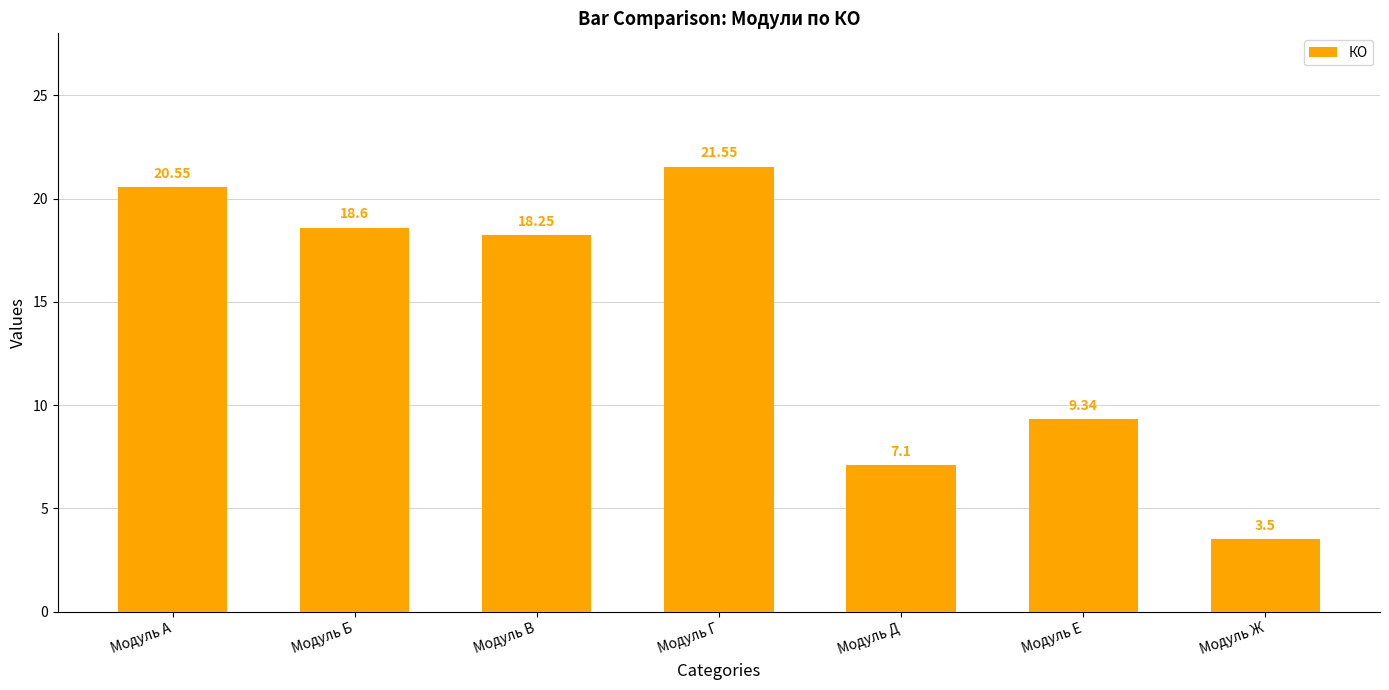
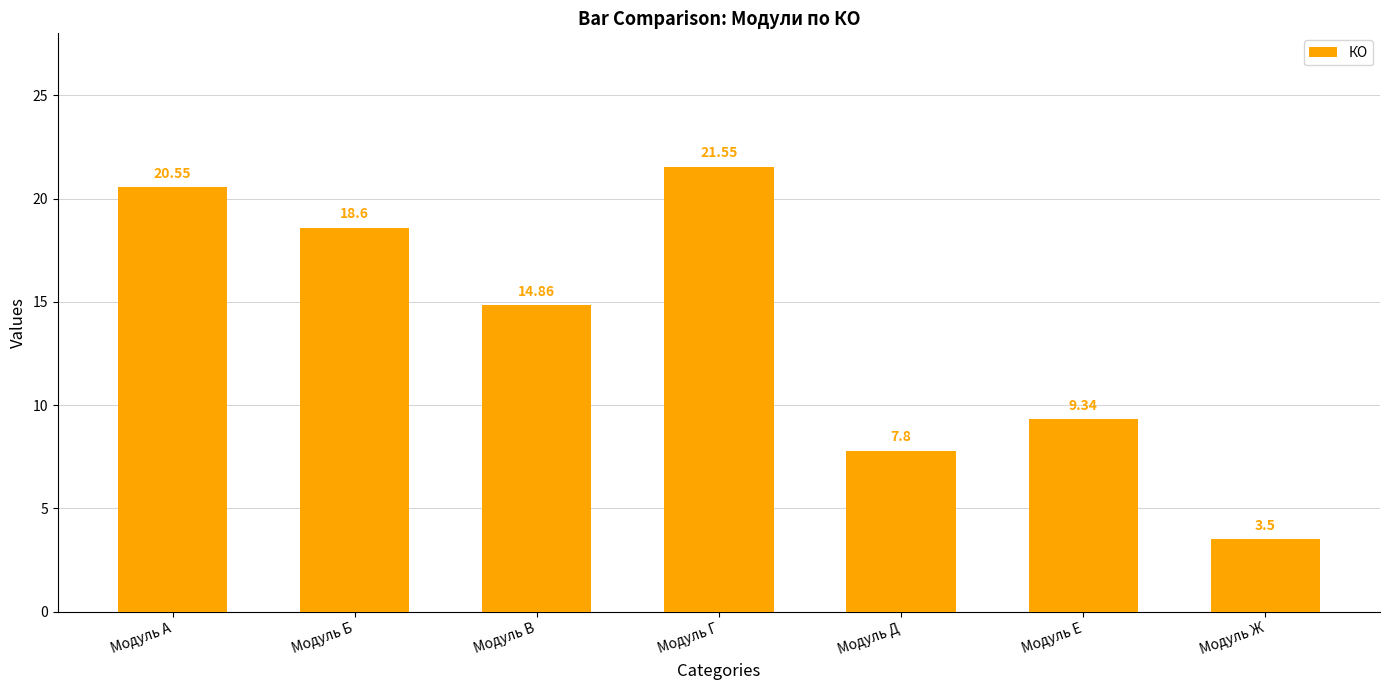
  {
    "Модуль А": 20.55,
    "Модуль Б": 18.6,
-   "Модуль В": 18.25,
+   "Модуль В": 14.86,
    "Модуль Г": 21.55,
-   "Модуль Д": 7.1,
+   "Модуль Д": 7.8,
    "Модуль Е": 9.34,
    "Модуль Ж": 3.5
  }
